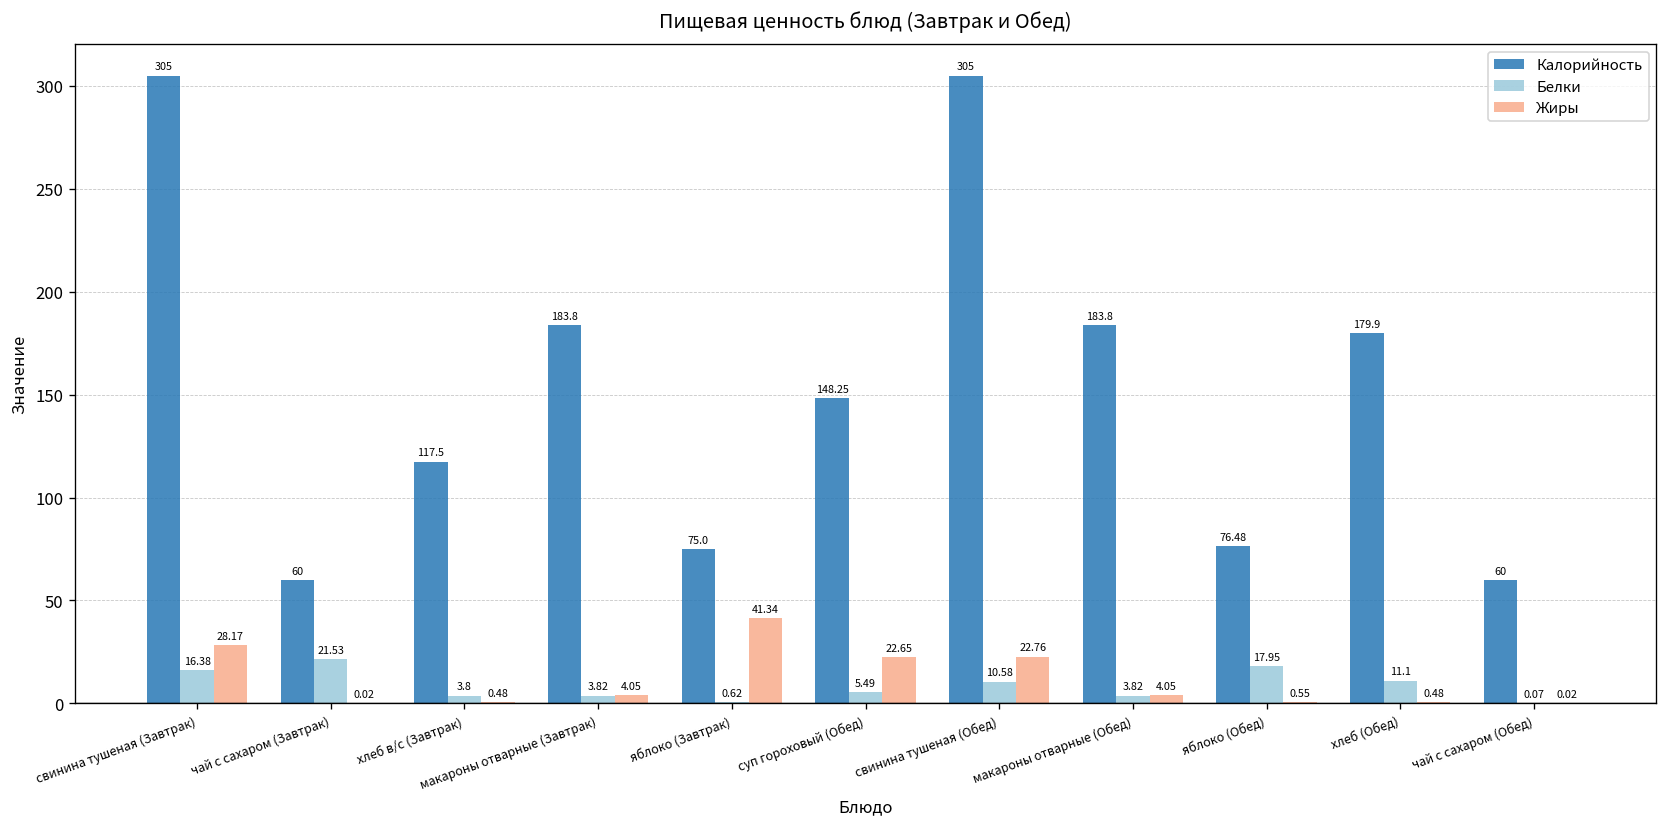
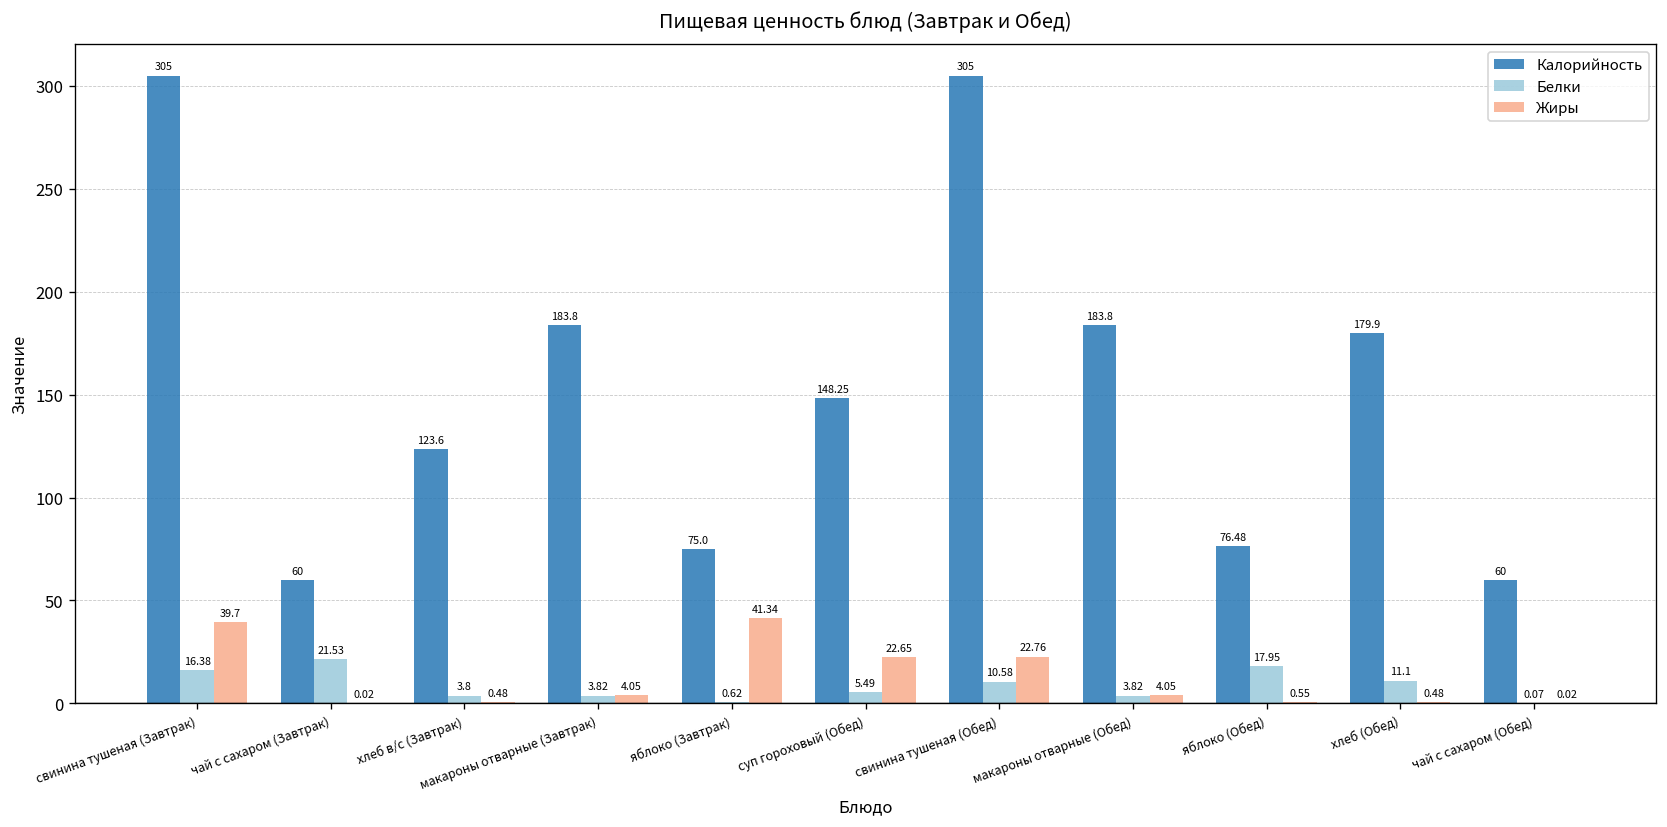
  {
    "Калорийность": {
      "свинина тушеная (Завтрак)": 305,
      "чай с сахаром (Завтрак)": 60,
-     "хлеб в/с (Завтрак)": 117.5,
+     "хлеб в/с (Завтрак)": 123.6,
      "макароны отварные (Завтрак)": 183.8,
      "яблоко (Завтрак)": 75.0,
      "суп гороховый (Обед)": 148.25,
      "свинина тушеная (Обед)": 305,
      "макароны отварные (Обед)": 183.8,
      "яблоко (Обед)": 76.48,
      "хлеб (Обед)": 179.9,
      "чай с сахаром (Обед)": 60
    },
    "Белки": {
      "свинина тушеная (Завтрак)": 16.38,
      "чай с сахаром (Завтрак)": 21.53,
      "хлеб в/с (Завтрак)": 3.8,
      "макароны отварные (Завтрак)": 3.82,
      "яблоко (Завтрак)": 0.62,
      "суп гороховый (Обед)": 5.49,
      "свинина тушеная (Обед)": 10.58,
      "макароны отварные (Обед)": 3.82,
      "яблоко (Обед)": 17.95,
      "хлеб (Обед)": 11.1,
      "чай с сахаром (Обед)": 0.07
    },
    "Жиры": {
-     "свинина тушеная (Завтрак)": 28.17,
+     "свинина тушеная (Завтрак)": 39.7,
      "чай с сахаром (Завтрак)": 0.02,
      "хлеб в/с (Завтрак)": 0.48,
      "макароны отварные (Завтрак)": 4.05,
      "яблоко (Завтрак)": 41.34,
      "суп гороховый (Обед)": 22.65,
      "свинина тушеная (Обед)": 22.76,
      "макароны отварные (Обед)": 4.05,
      "яблоко (Обед)": 0.55,
      "хлеб (Обед)": 0.48,
      "чай с сахаром (Обед)": 0.02
    }
  }
